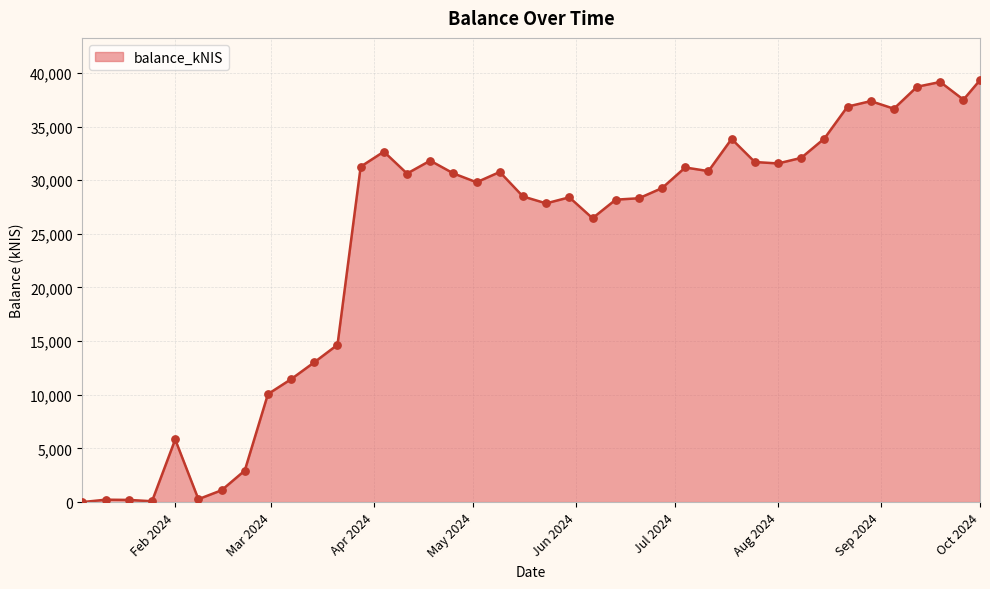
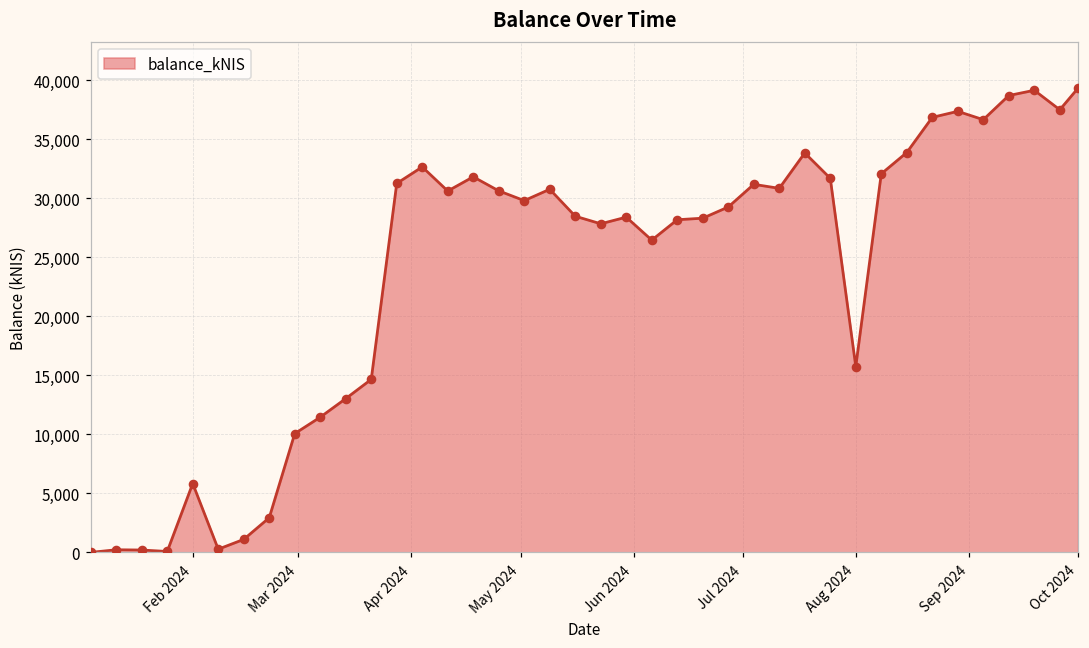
  {
    "Feb 2024": "5,800",
-   "Aug 2024": "31,600",
+   "Aug 2024": "15,700",
    "Oct 2024": "39,300"
  }
